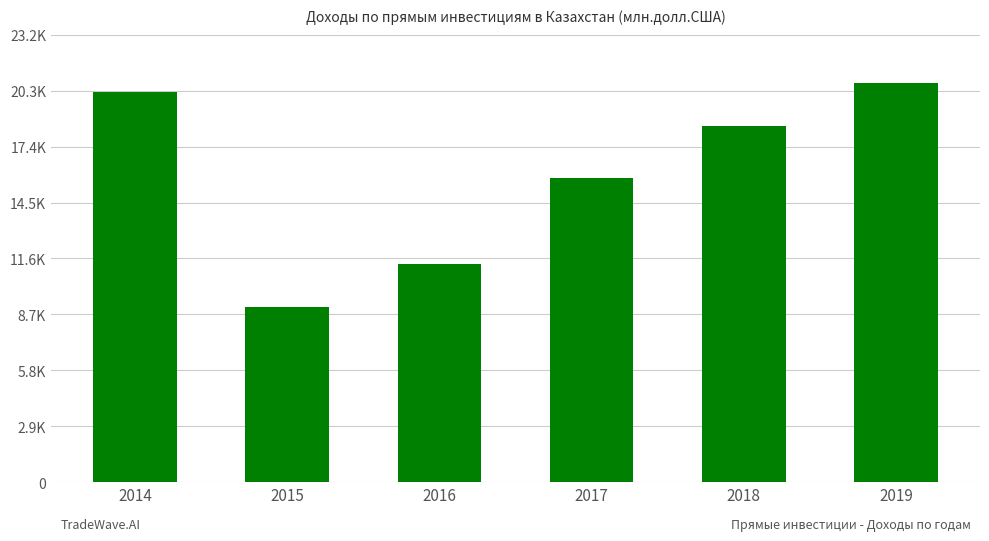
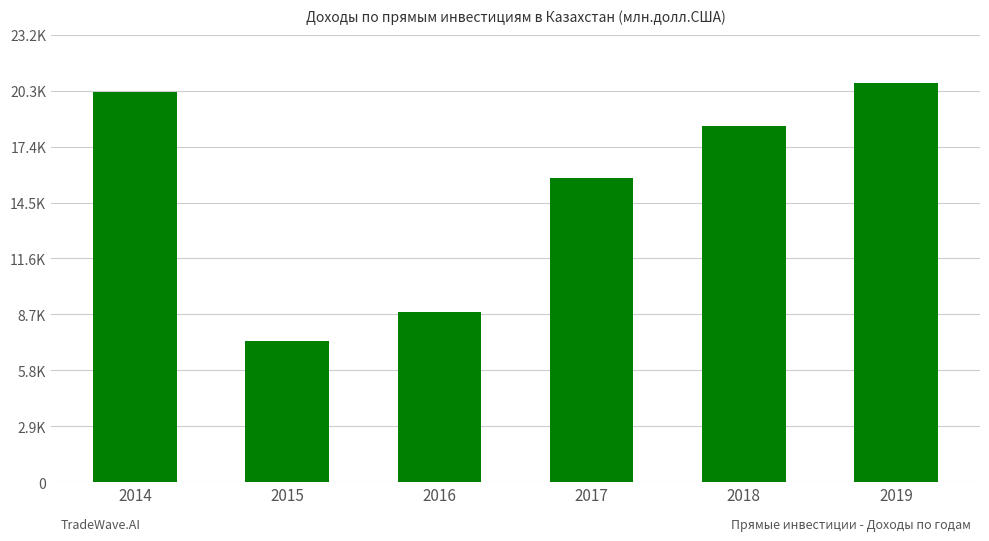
  {
    "2014": 20200,
-   "2015": 9100,
-   "2016": 11300,
+   "2015": 7300,
+   "2016": 8800,
    "2017": 15700,
    "2018": 18500,
    "2019": 20700
  }
